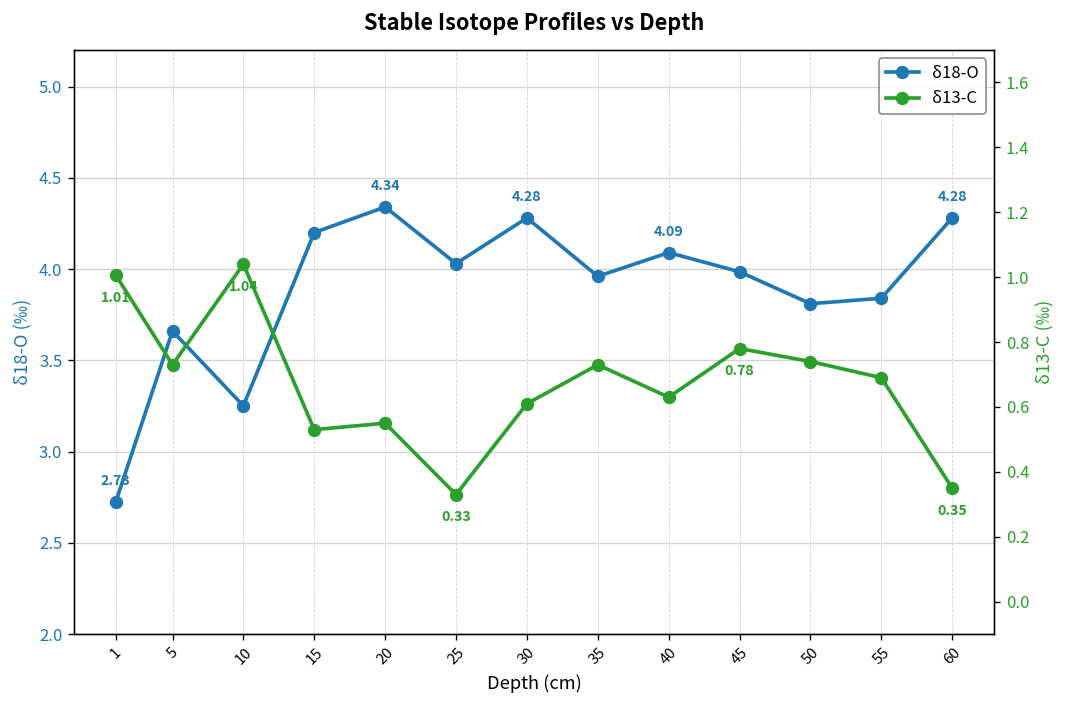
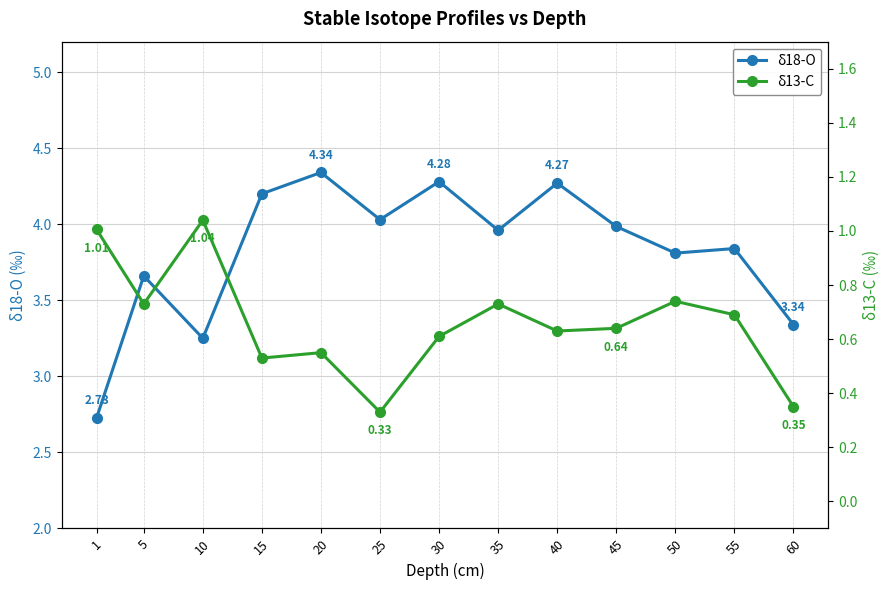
  {
    "δ18-O": {
      "1": 2.73,
      "20": 4.34,
      "30": 4.28,
-     "40": 4.09,
-     "60": 4.28
+     "40": 4.27,
+     "60": 3.34
    },
    "δ13-C": {
      "1": 1.01,
      "10": 1.04,
      "25": 0.33,
-     "45": 0.78,
+     "45": 0.64,
      "60": 0.35
    }
  }
